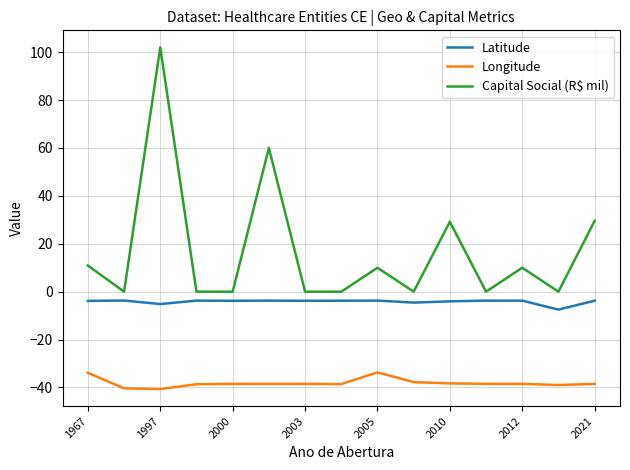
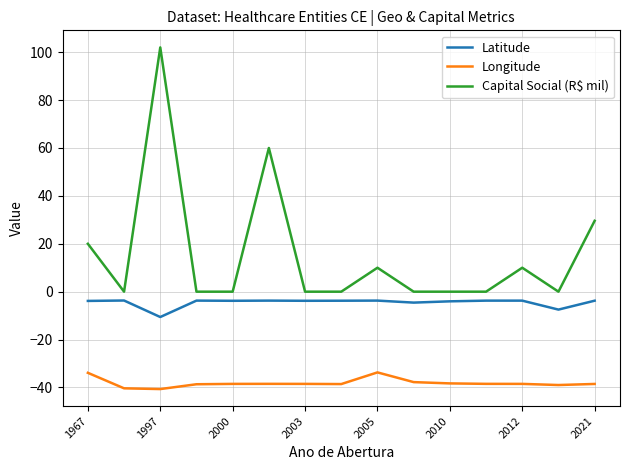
  {
    "Latitude": {
      "1967": -4,
-     "1997": -5,
+     "1997": -11,
      "2000": -4,
      "2003": -4,
      "2005": -4,
      "2010": -4,
      "2012": -4,
      "2021": -4
    },
    "Longitude": {
      "1967": -34,
      "1997": -41,
      "2000": -39,
      "2003": -39,
      "2005": -34,
      "2010": -38,
      "2012": -39,
      "2021": -39
    },
    "Capital Social (R$ mil)": {
-     "1967": 11,
+     "1967": 20,
      "1997": 102,
      "2000": 0,
      "2003": 0,
      "2005": 10,
-     "2010": 29,
+     "2010": 0,
      "2012": 10,
      "2021": 30
    }
  }
